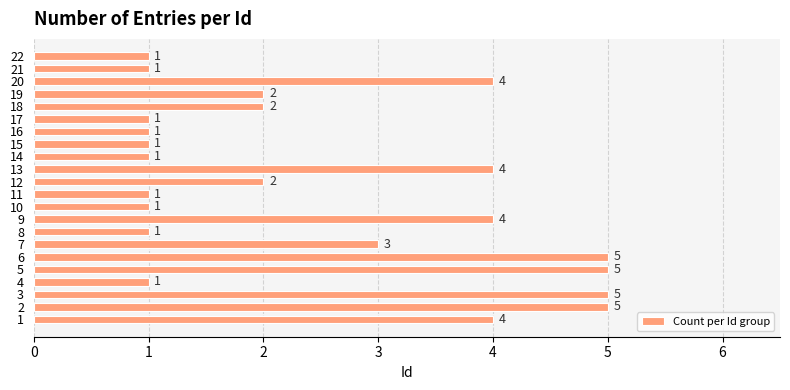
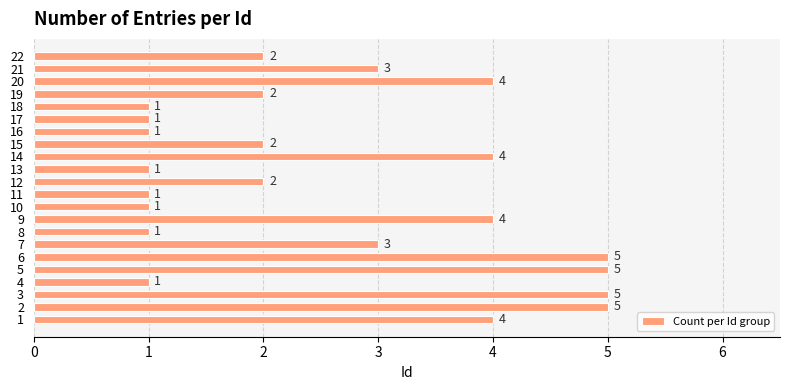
  {
-   "22": 1,
-   "21": 1,
+   "22": 2,
+   "21": 3,
    "20": 4,
    "19": 2,
-   "18": 2,
+   "18": 1,
    "17": 1,
    "16": 1,
-   "15": 1,
-   "14": 1,
-   "13": 4,
+   "15": 2,
+   "14": 4,
+   "13": 1,
    "12": 2,
    "11": 1,
    "10": 1,
    "9": 4,
    "8": 1,
    "7": 3,
    "6": 5,
    "5": 5,
    "4": 1,
    "3": 5,
    "2": 5,
    "1": 4
  }
